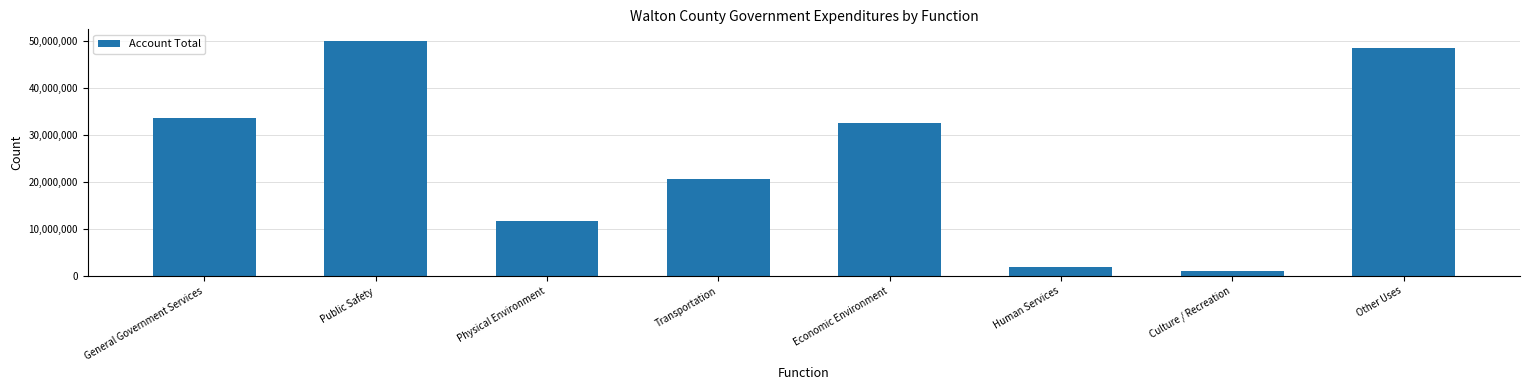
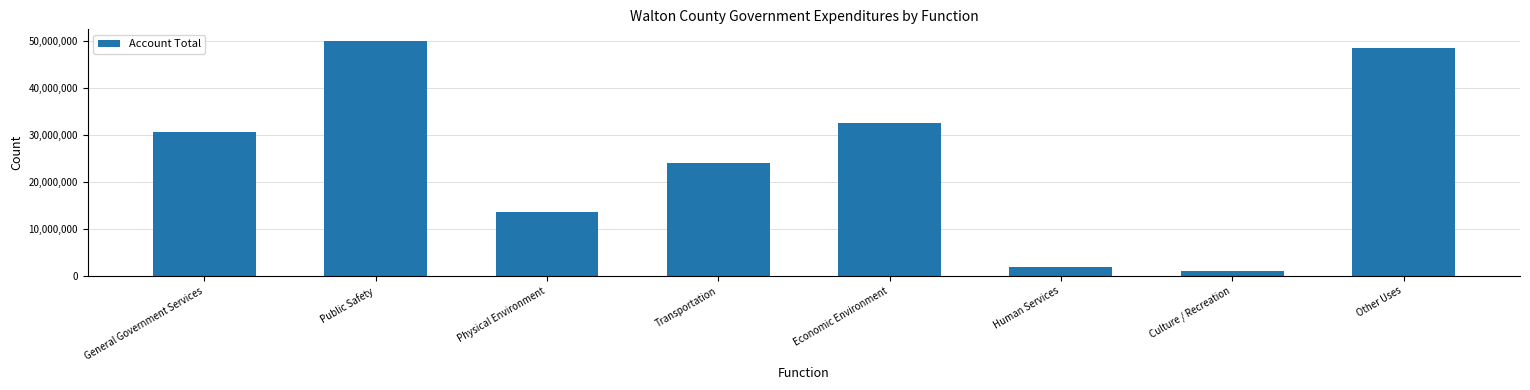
  {
-   "General Government Services": "34,000,000",
+   "General Government Services": "31,000,000",
    "Public Safety": "50,000,000",
-   "Physical Environment": "12,000,000",
-   "Transportation": "21,000,000",
+   "Physical Environment": "14,000,000",
+   "Transportation": "24,000,000",
    "Economic Environment": "33,000,000",
    "Human Services": "2,000,000",
    "Culture / Recreation": "1,000,000",
    "Other Uses": "49,000,000"
  }
